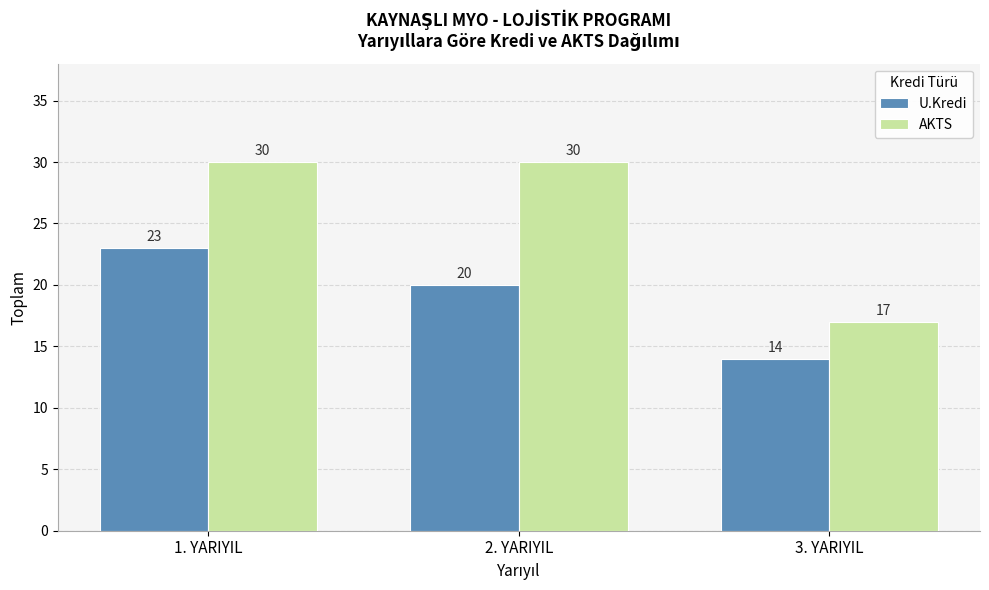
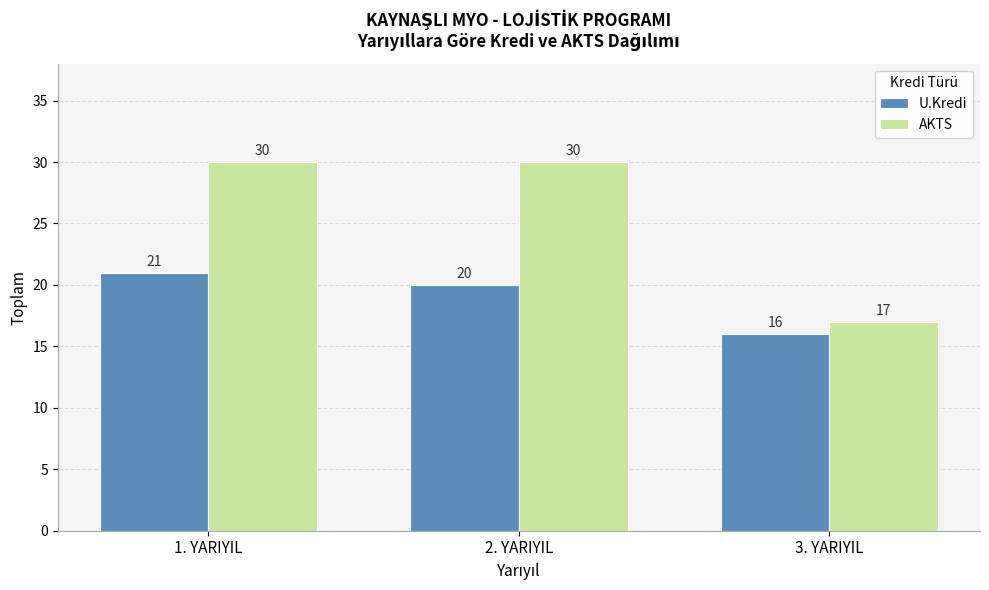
  {
    "U.Kredi": {
-     "1. YARIYIL": 23,
+     "1. YARIYIL": 21,
      "2. YARIYIL": 20,
-     "3. YARIYIL": 14
+     "3. YARIYIL": 16
    },
    "AKTS": {
      "1. YARIYIL": 30,
      "2. YARIYIL": 30,
      "3. YARIYIL": 17
    }
  }
